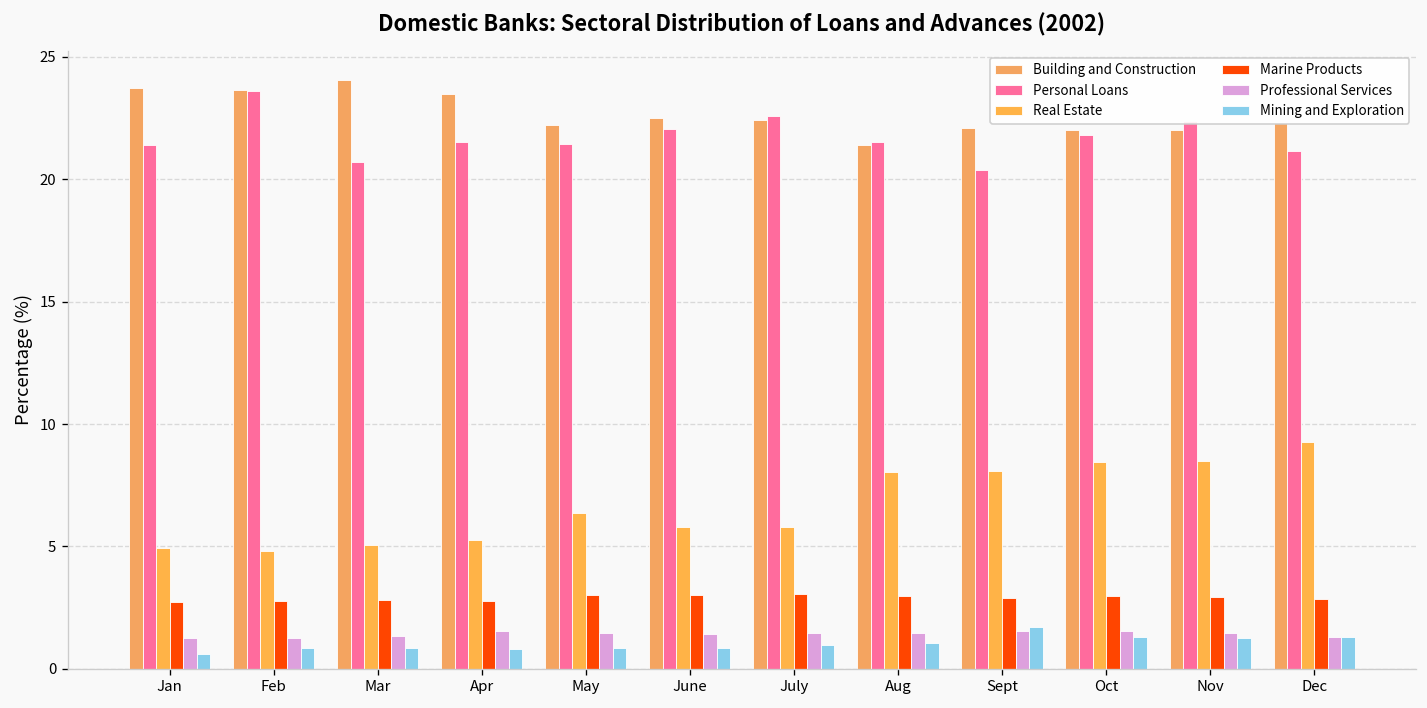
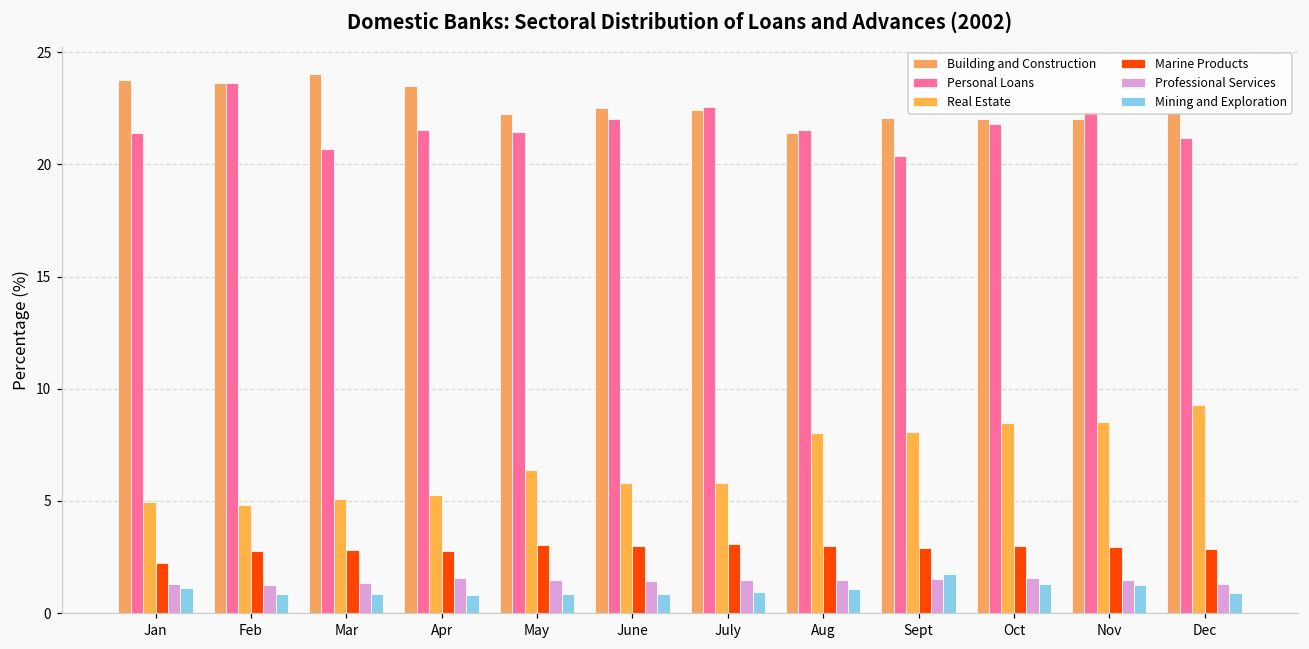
  {
    "Personal Loans": {
      "Jan": 21.4,
      "Feb": 23.6,
      "Mar": 20.7,
      "Apr": 21.5,
      "May": 21.4,
      "June": 22.0,
      "July": 22.6,
      "Aug": 21.5,
      "Sept": 20.4,
      "Oct": 21.8,
      "Nov": 22.4,
      "Dec": 21.2
    },
    "Marine Products": {
-     "Jan": 2.7,
+     "Jan": 2.2,
      "Feb": 2.8,
      "Mar": 2.8,
      "Apr": 2.8,
      "May": 3.0,
      "June": 3.0,
      "July": 3.1,
      "Aug": 3.0,
      "Sept": 2.9,
      "Oct": 3.0,
      "Nov": 2.9,
      "Dec": 2.8
    },
    "Professional Services": {
      "Jan": 1.3,
      "Feb": 1.3,
      "Mar": 1.4,
      "Apr": 1.6,
      "May": 1.5,
      "June": 1.4,
      "July": 1.5,
      "Aug": 1.5,
      "Sept": 1.5,
      "Oct": 1.6,
      "Nov": 1.5,
      "Dec": 1.3
    },
    "Mining and Exploration": {
-     "Jan": 0.6,
+     "Jan": 1.1,
      "Feb": 0.8,
      "Mar": 0.8,
      "Apr": 0.8,
      "May": 0.9,
      "June": 0.9,
      "July": 1.0,
      "Aug": 1.1,
      "Sept": 1.7,
      "Oct": 1.3,
      "Nov": 1.3,
-     "Dec": 1.3
+     "Dec": 0.9
    }
  }
